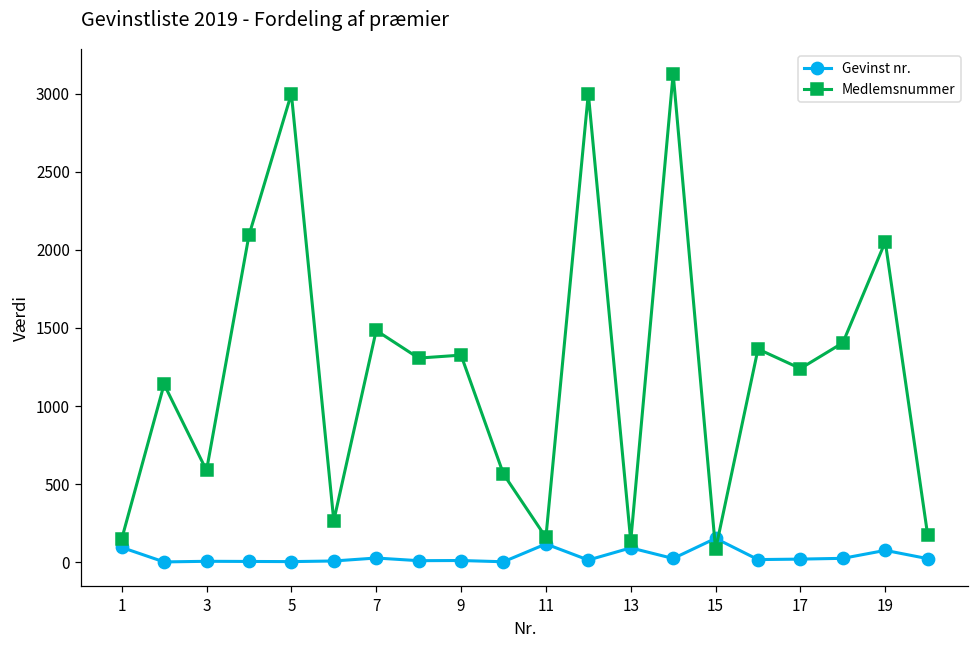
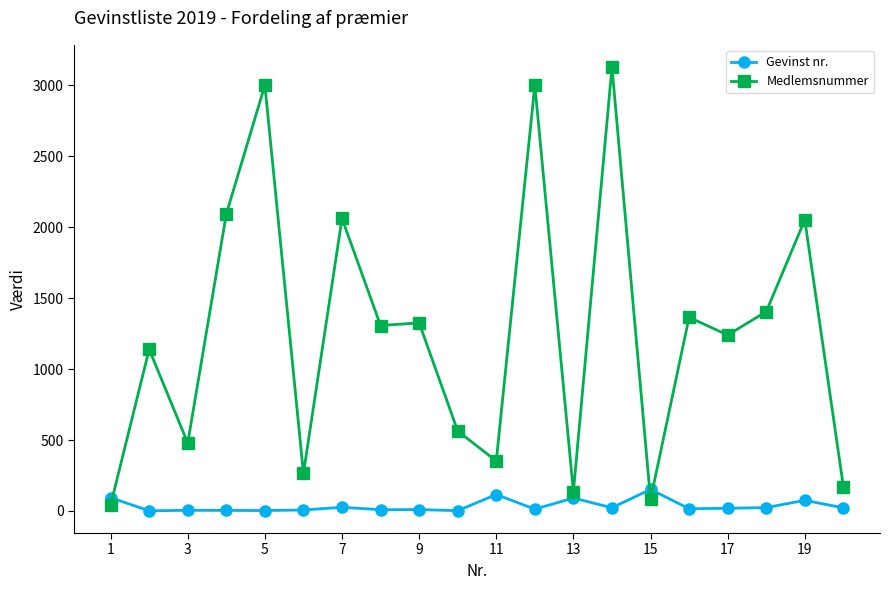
  {
    "Gevinst nr.": {
      "1": 90,
      "3": 10,
      "5": 0,
      "7": 30,
      "9": 10,
      "11": 120,
      "13": 90,
      "15": 150,
      "17": 20,
      "19": 80
    },
    "Medlemsnummer": {
-     "1": 150,
-     "3": 590,
+     "1": 40,
+     "3": 480,
      "5": 3000,
-     "7": 1480,
+     "7": 2060,
      "9": 1330,
-     "11": 160,
+     "11": 350,
      "13": 140,
      "15": 80,
      "17": 1240,
      "19": 2050
    }
  }
